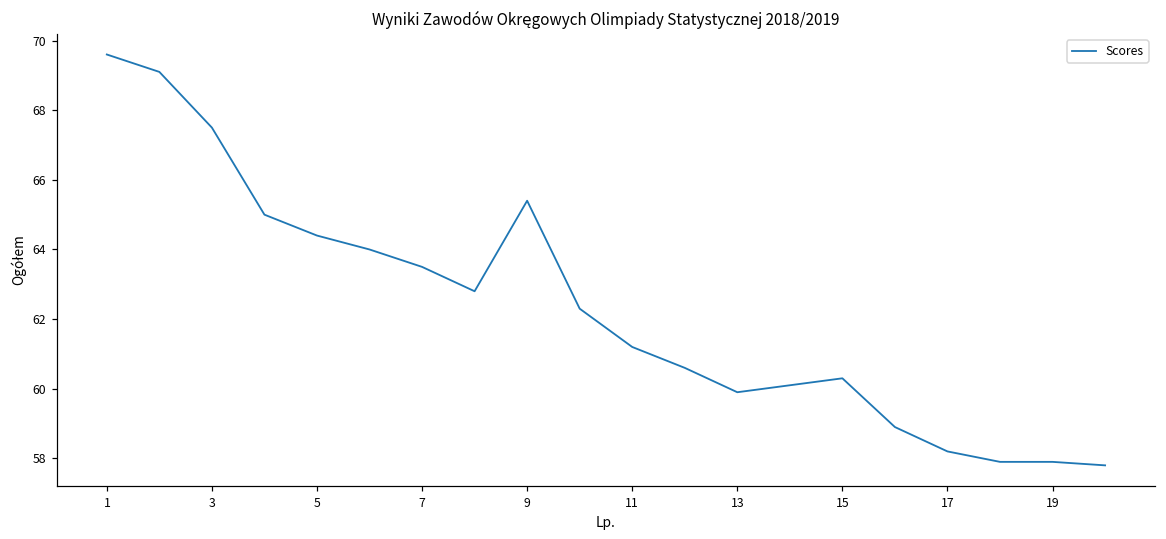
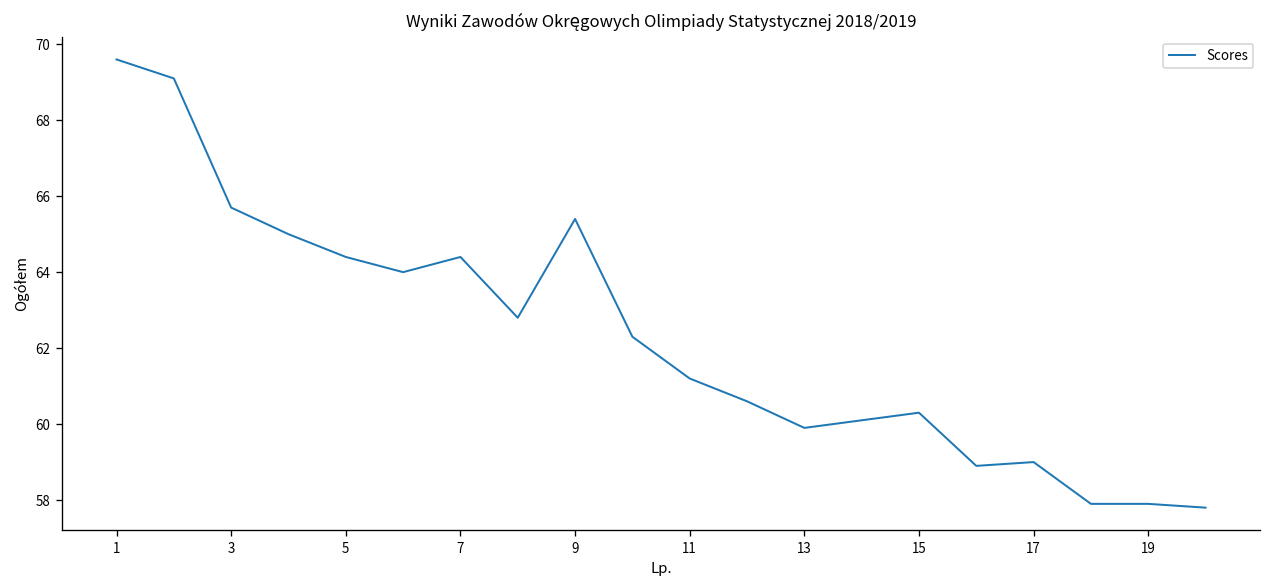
  {
    "1": 69.6,
-   "3": 67.5,
+   "3": 65.7,
    "5": 64.4,
-   "7": 63.5,
+   "7": 64.4,
    "9": 65.4,
    "11": 61.2,
    "13": 59.9,
    "15": 60.3,
-   "17": 58.2,
+   "17": 59.0,
    "19": 57.9
  }
